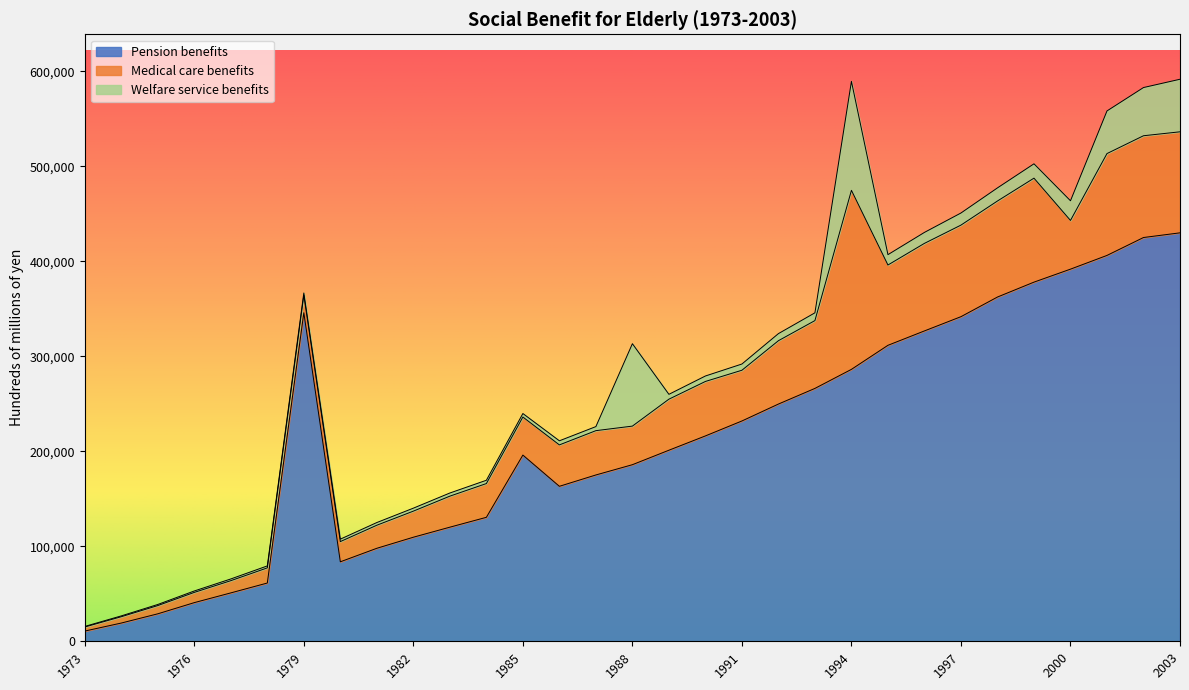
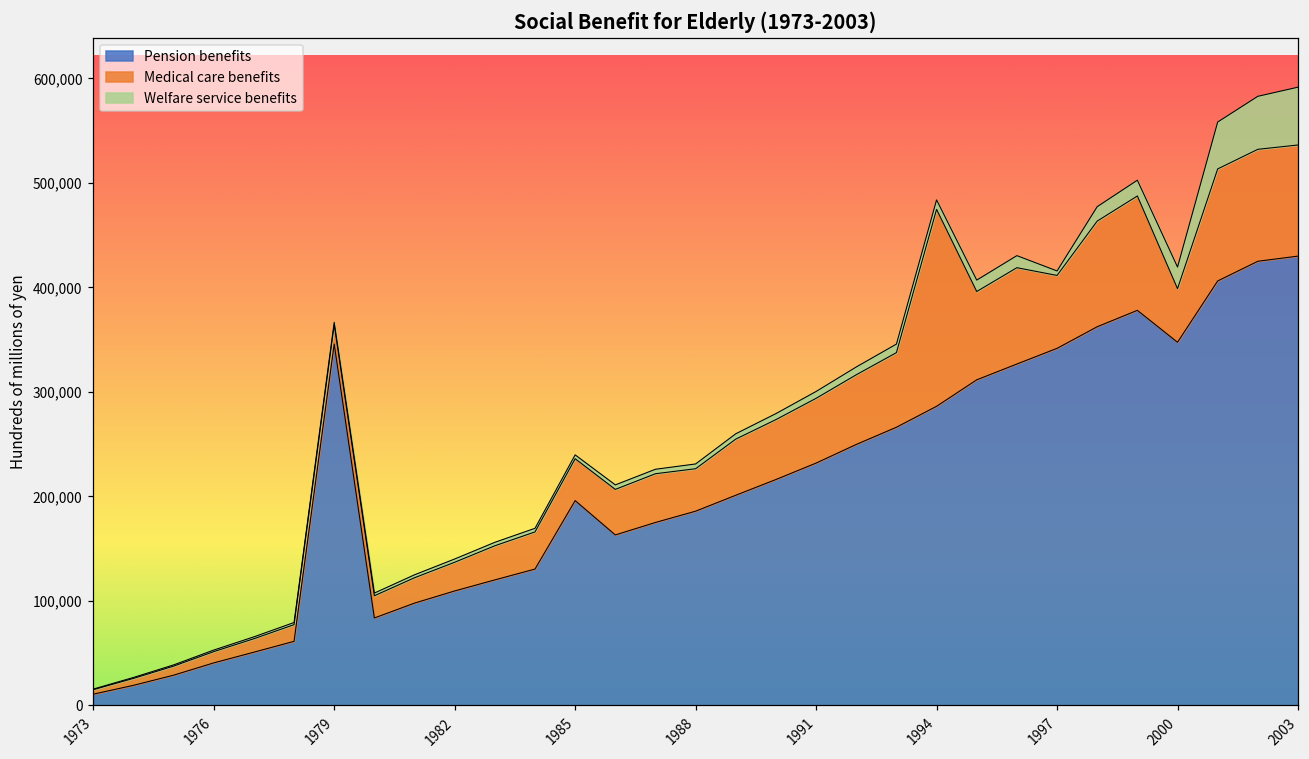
  {
    "Pension benefits": {
      "1973": "10,000",
      "1976": "40,000",
      "1979": "350,000",
      "1982": "110,000",
      "1985": "200,000",
      "1988": "190,000",
      "1991": "230,000",
      "1994": "290,000",
      "1997": "340,000",
-     "2000": "390,000",
+     "2000": "350,000",
      "2003": "430,000"
    },
    "Medical care benefits": {
      "1982": "30,000",
      "1985": "40,000",
      "1988": "40,000",
-     "1991": "50,000",
+     "1991": "60,000",
      "1994": "190,000",
-     "1997": "100,000",
+     "1997": "70,000",
      "2000": "50,000",
      "2003": "110,000"
    },
    "Welfare service benefits": {
      "1982": "0",
      "1985": "0",
-     "1988": "90,000",
+     "1988": "0",
      "1991": "10,000",
-     "1994": "110,000",
-     "1997": "10,000",
+     "1994": "10,000",
+     "1997": "0",
      "2000": "20,000",
      "2003": "60,000"
    }
  }
